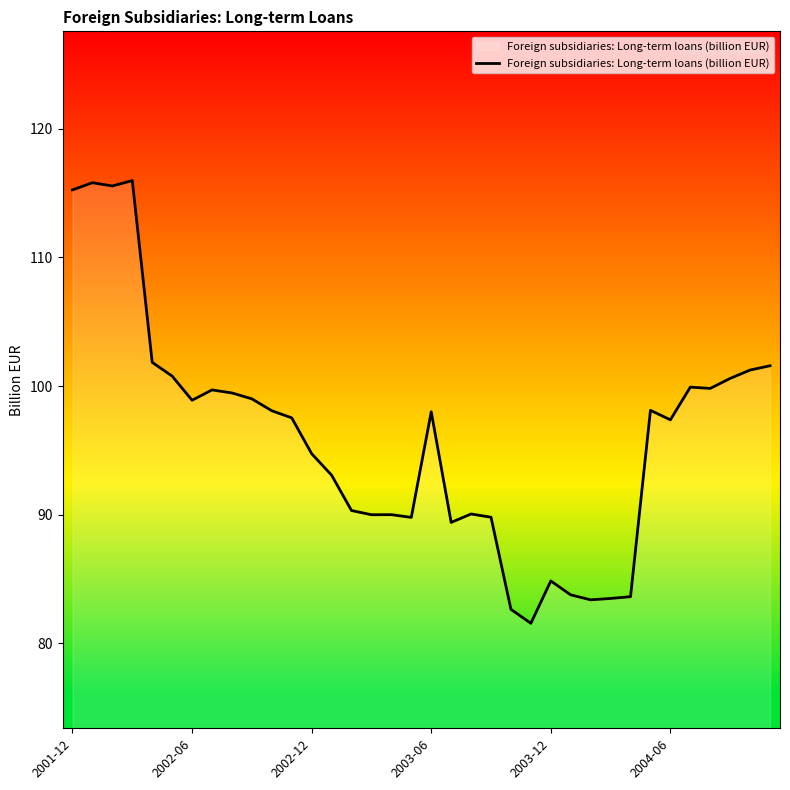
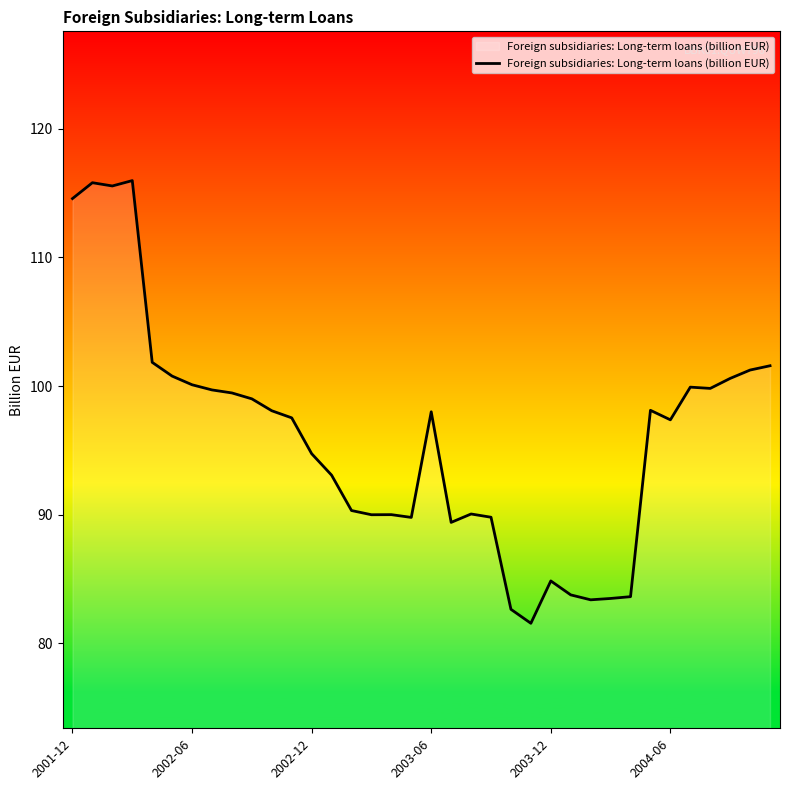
  {
-   "2001-12": 115.2,
-   "2002-06": 98.9,
+   "2001-12": 114.6,
+   "2002-06": 100.1,
    "2002-12": 94.7,
    "2003-06": 98.0,
    "2003-12": 84.9,
    "2004-06": 97.4
  }
